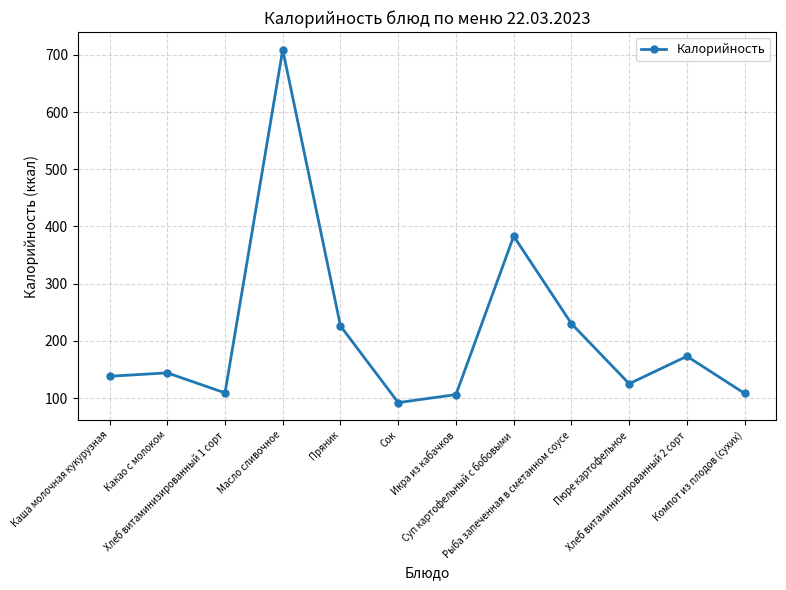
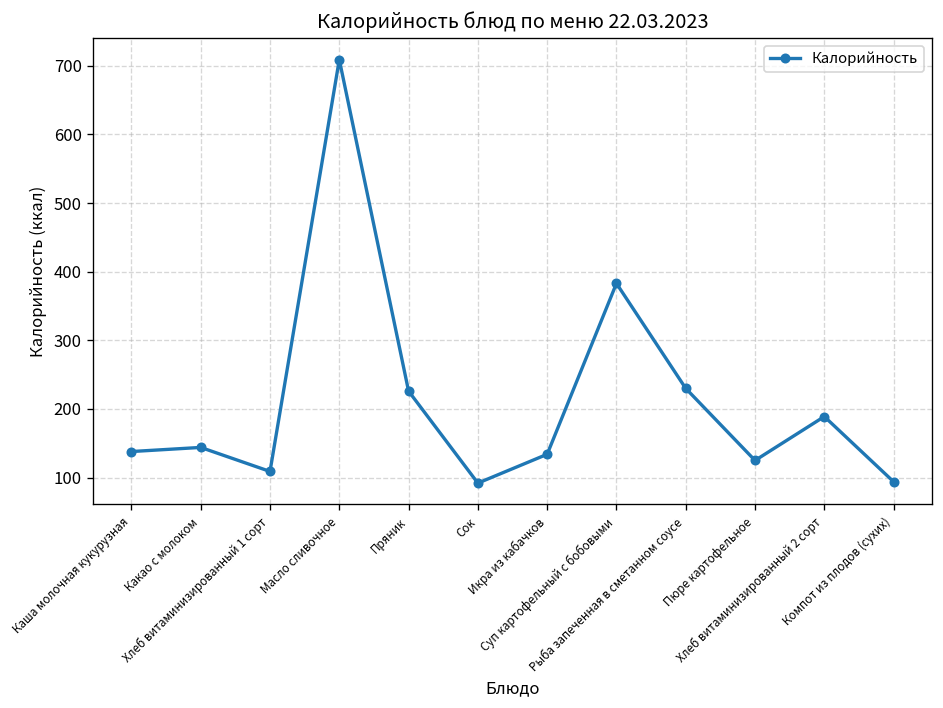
  {
    "Каша молочная кукурузная": 140,
    "Какао с молоком": 140,
    "Хлеб витаминизированный 1 сорт": 110,
    "Масло сливочное": 710,
    "Пряник": 230,
    "Сок": 90,
-   "Икра из кабачков": 110,
+   "Икра из кабачков": 130,
    "Суп картофельный с бобовыми": 380,
    "Рыба запеченная в сметанном соусе": 230,
    "Пюре картофельное": 130,
-   "Хлеб витаминизированный 2 сорт": 170,
-   "Компот из плодов (сухих)": 110
+   "Хлеб витаминизированный 2 сорт": 190,
+   "Компот из плодов (сухих)": 90
  }
